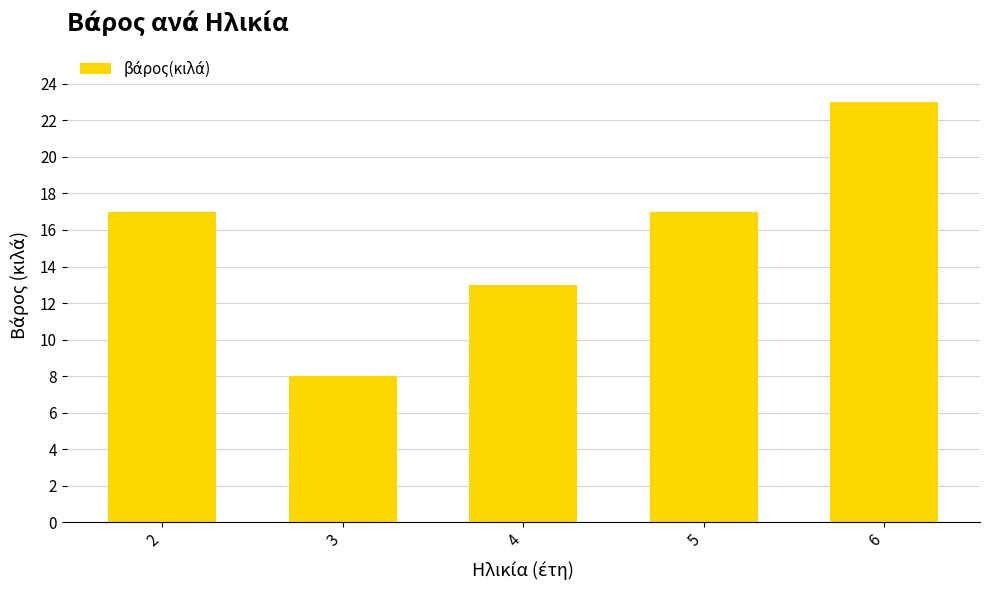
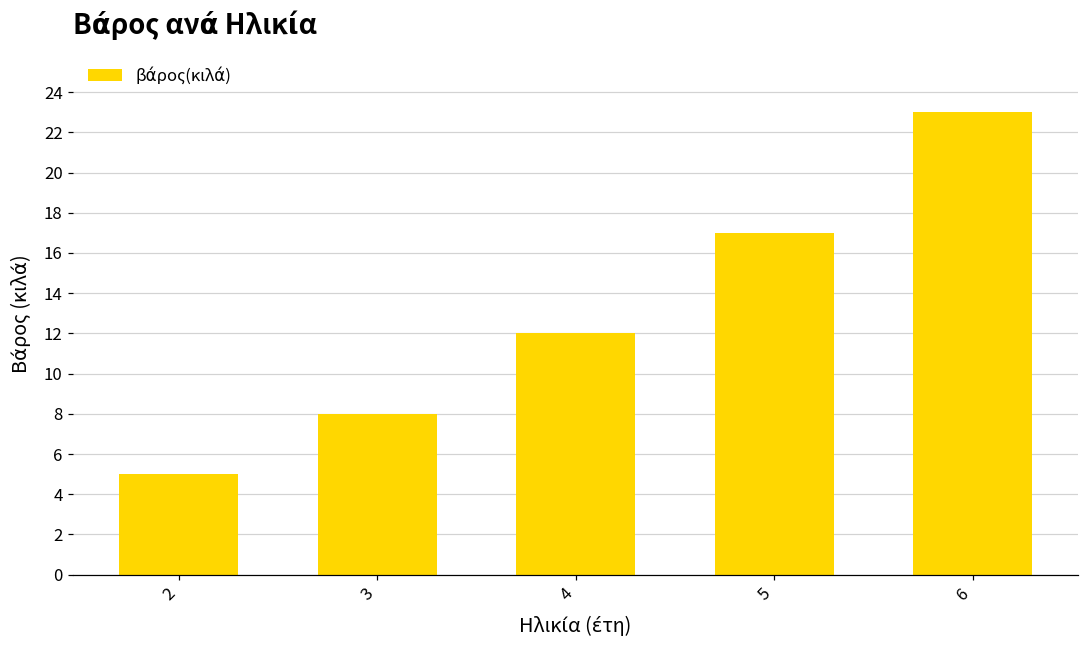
  {
-   "2": 17,
+   "2": 5,
    "3": 8,
-   "4": 13,
+   "4": 12,
    "5": 17,
    "6": 23
  }
